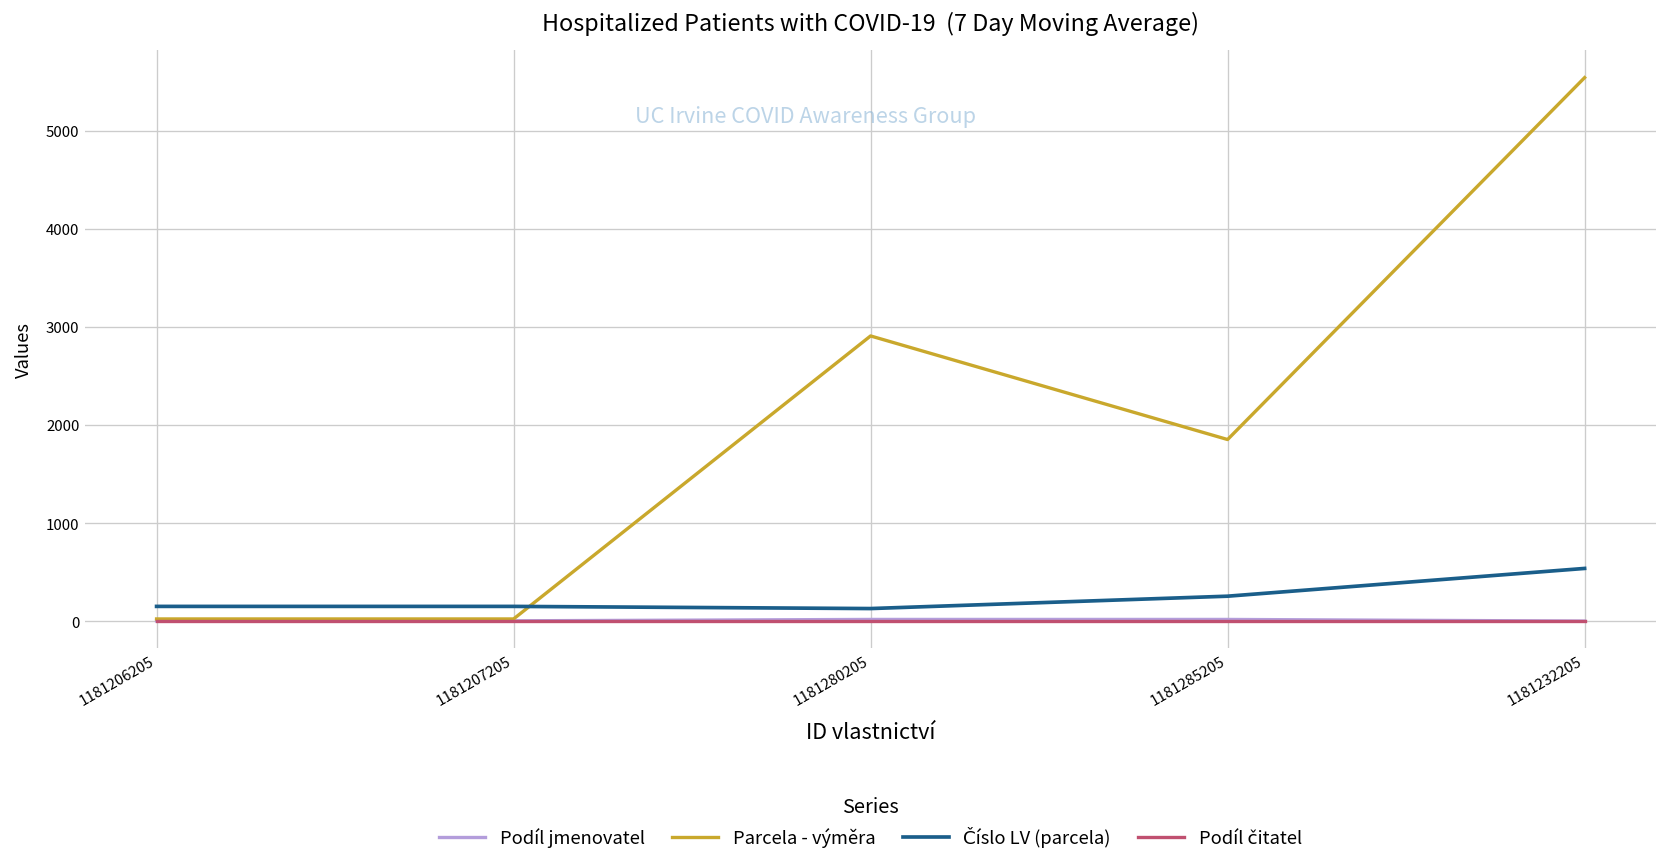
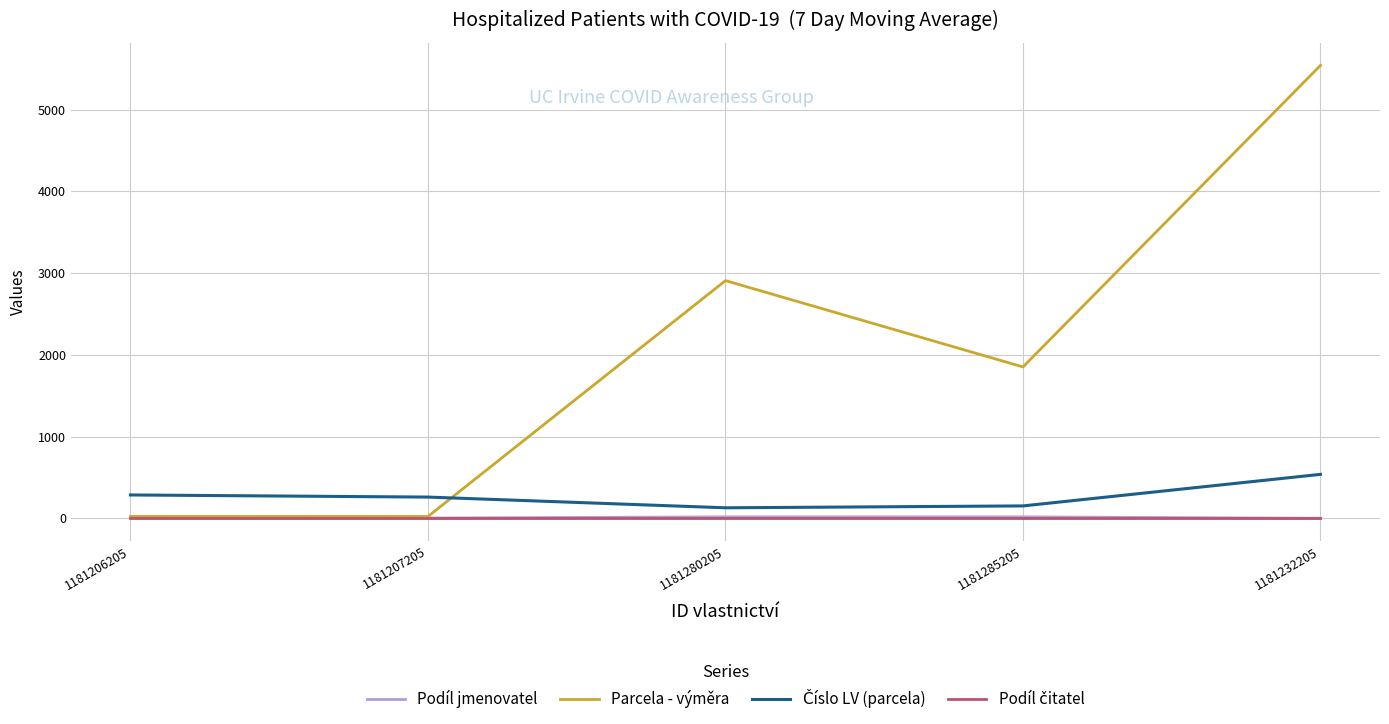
  {
    "Parcela - výměra": {
      "1181280205": 2900,
      "1181285205": 1900,
      "1181232205": 5500
    },
    "Číslo LV (parcela)": {
-     "1181206205": 200,
-     "1181207205": 200,
+     "1181206205": 300,
+     "1181207205": 300,
      "1181280205": 100,
-     "1181285205": 300,
+     "1181285205": 200,
      "1181232205": 500
    }
  }
